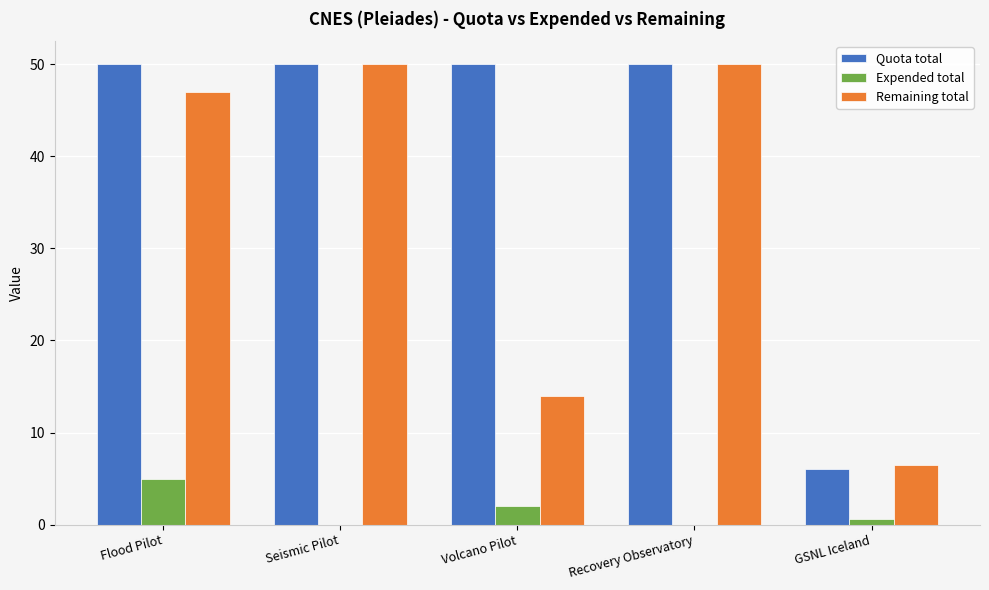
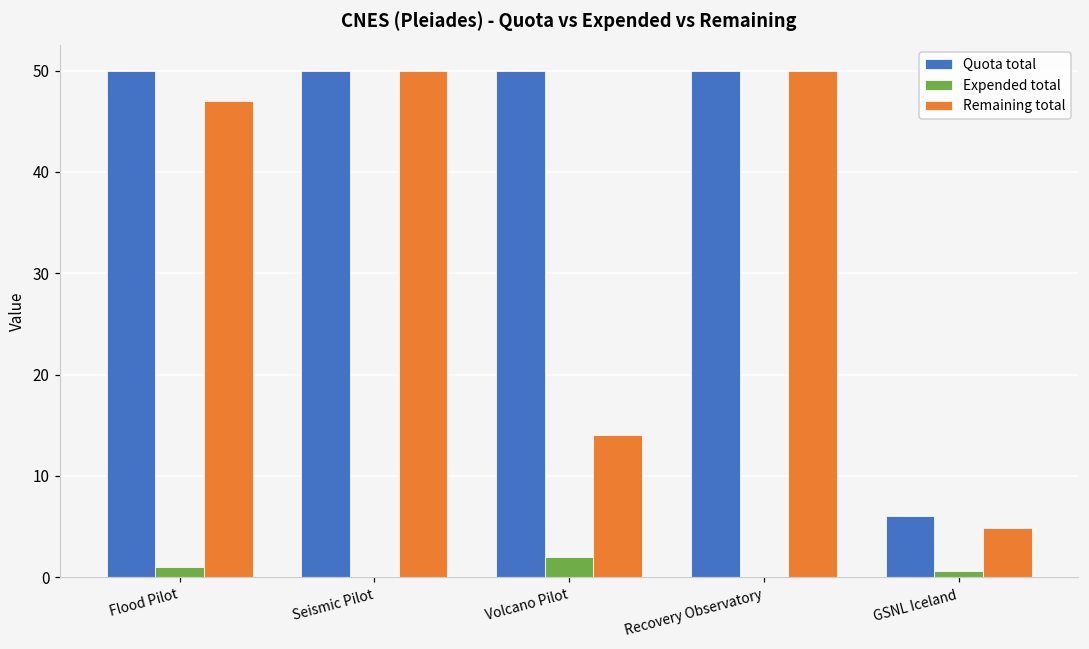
  {
    "Quota total": {
      "Flood Pilot": 50,
      "Seismic Pilot": 50,
      "Volcano Pilot": 50,
      "Recovery Observatory": 50,
      "GSNL Iceland": 6
    },
    "Expended total": {
-     "Flood Pilot": 5,
+     "Flood Pilot": 1,
      "Seismic Pilot": 0,
      "Volcano Pilot": 2,
      "Recovery Observatory": 0,
      "GSNL Iceland": 1
    },
    "Remaining total": {
      "Flood Pilot": 47,
      "Seismic Pilot": 50,
      "Volcano Pilot": 14,
      "Recovery Observatory": 50,
-     "GSNL Iceland": 7
+     "GSNL Iceland": 5
    }
  }
